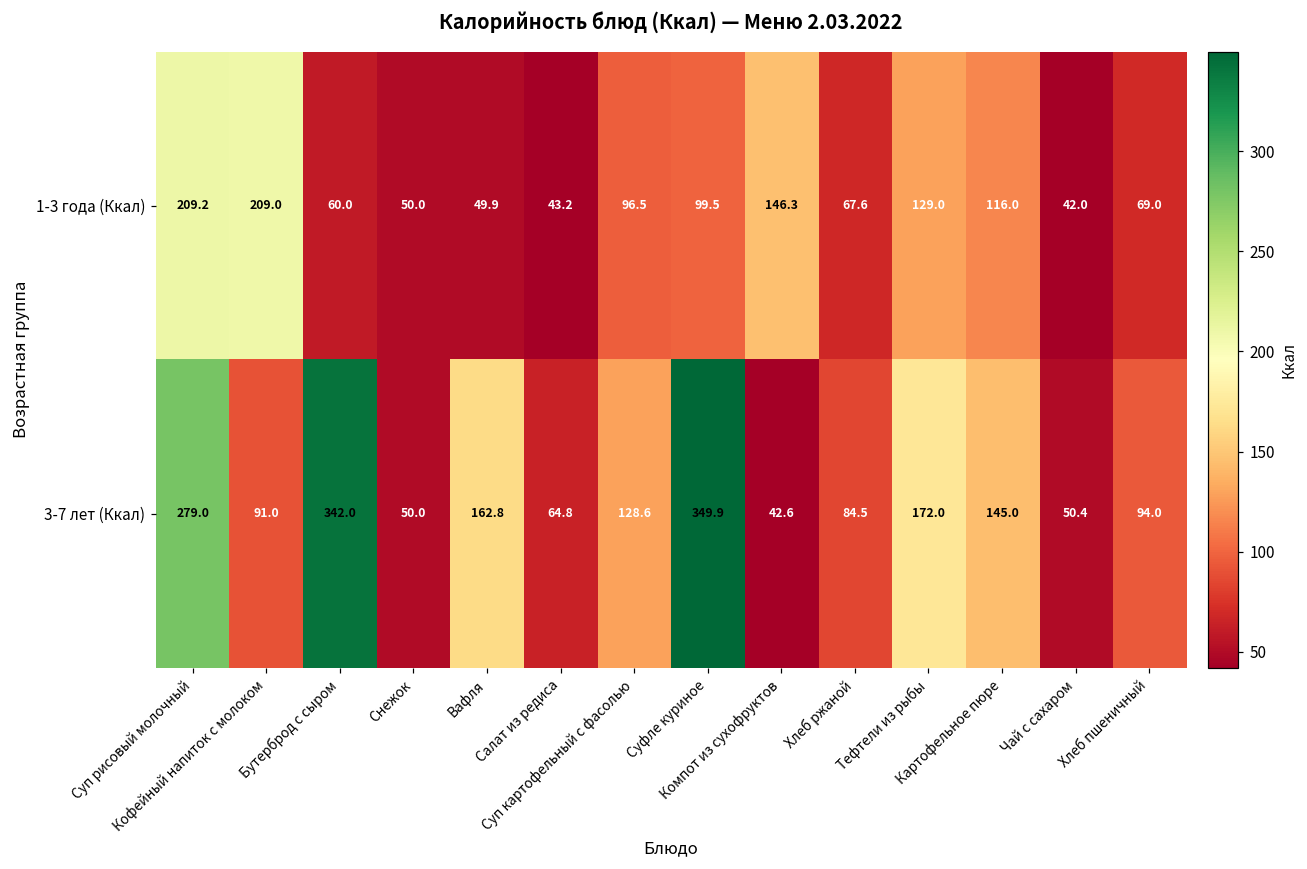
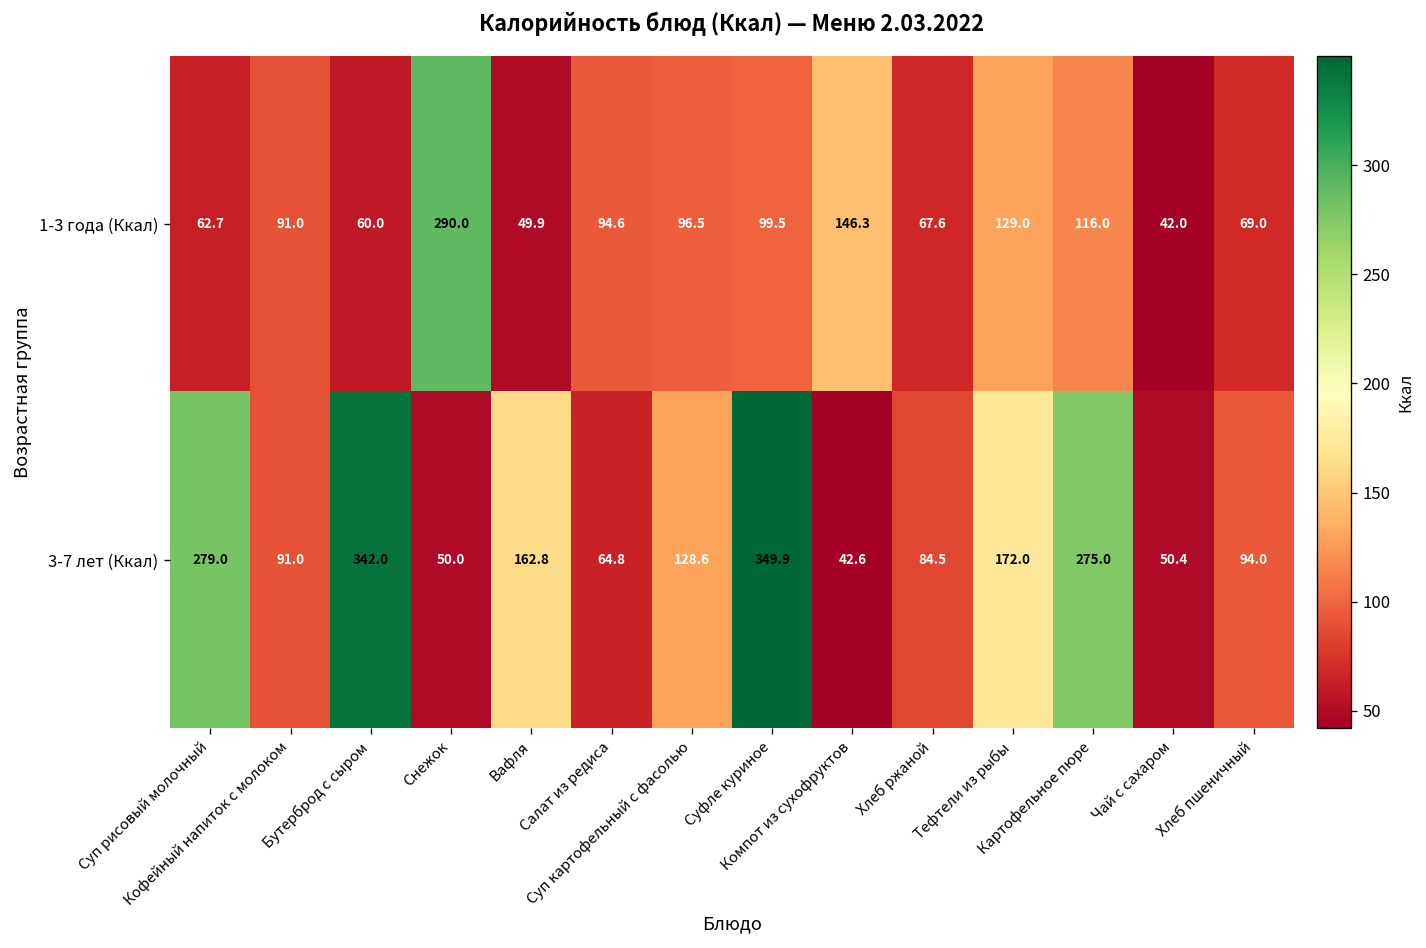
  {
    "1-3 года (Ккал)": {
-     "Суп рисовый молочный": 209.2,
-     "Кофейный напиток с молоком": 209.0,
+     "Суп рисовый молочный": 62.7,
+     "Кофейный напиток с молоком": 91.0,
      "Бутерброд с сыром": 60.0,
-     "Снежок": 50.0,
+     "Снежок": 290.0,
      "Вафля": 49.9,
-     "Салат из редиса": 43.2,
+     "Салат из редиса": 94.6,
      "Суп картофельный с фасолью": 96.5,
      "Суфле куриное": 99.5,
      "Компот из сухофруктов": 146.3,
      "Хлеб ржаной": 67.6,
      "Тефтели из рыбы": 129.0,
      "Картофельное пюре": 116.0,
      "Чай с сахаром": 42.0,
      "Хлеб пшеничный": 69.0
    },
    "3-7 лет (Ккал)": {
      "Суп рисовый молочный": 279.0,
      "Кофейный напиток с молоком": 91.0,
      "Бутерброд с сыром": 342.0,
      "Снежок": 50.0,
      "Вафля": 162.8,
      "Салат из редиса": 64.8,
      "Суп картофельный с фасолью": 128.6,
      "Суфле куриное": 349.9,
      "Компот из сухофруктов": 42.6,
      "Хлеб ржаной": 84.5,
      "Тефтели из рыбы": 172.0,
-     "Картофельное пюре": 145.0,
+     "Картофельное пюре": 275.0,
      "Чай с сахаром": 50.4,
      "Хлеб пшеничный": 94.0
    }
  }
